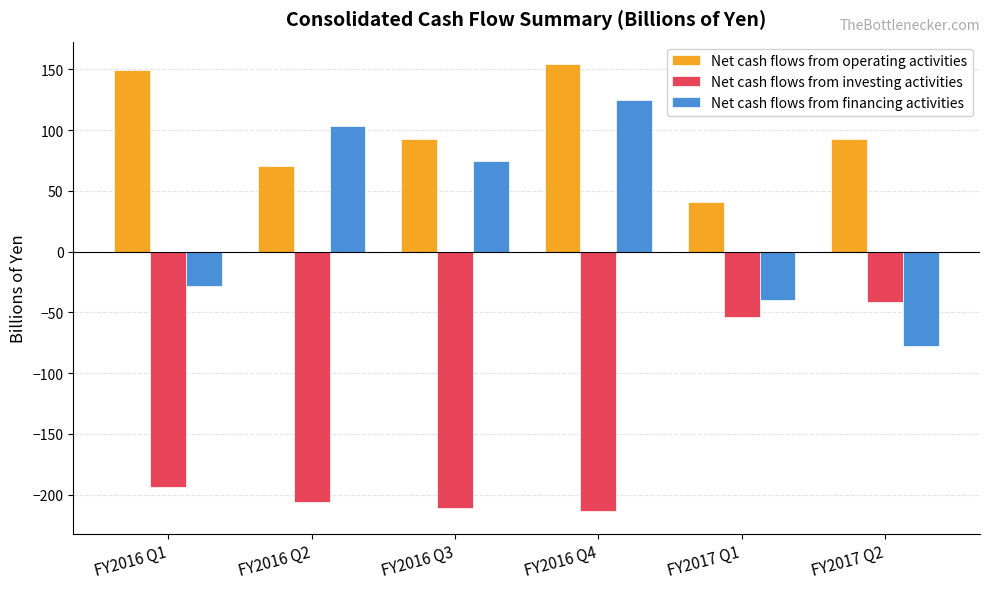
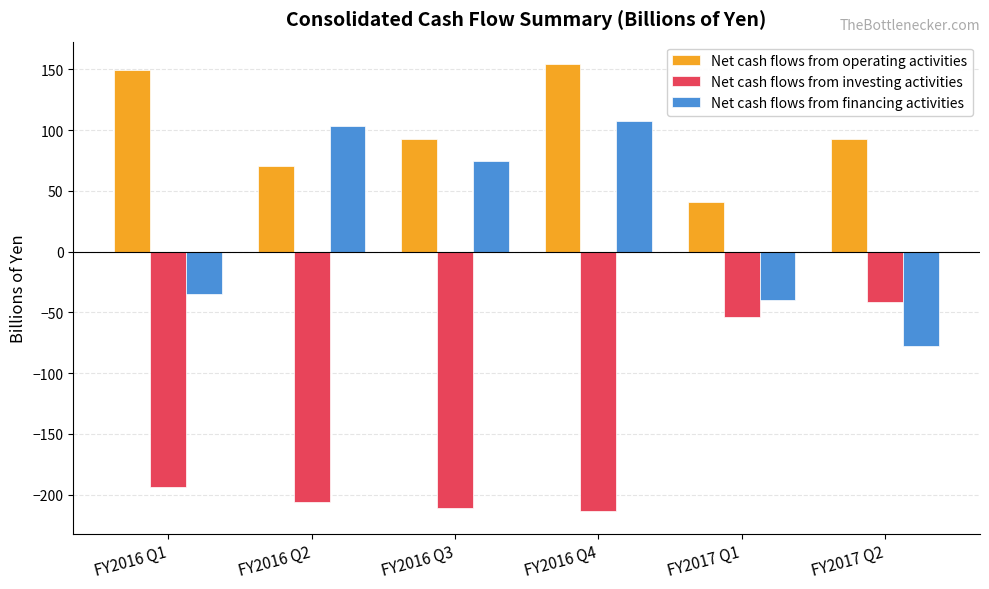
  {
    "Net cash flows from operating activities": {
      "FY2016 Q1": 149,
      "FY2016 Q2": 71,
      "FY2016 Q3": 93,
      "FY2016 Q4": 154,
      "FY2017 Q1": 41,
      "FY2017 Q2": 93
    },
    "Net cash flows from investing activities": {
      "FY2016 Q1": -193,
      "FY2016 Q2": -206,
      "FY2016 Q3": -211,
      "FY2016 Q4": -214,
      "FY2017 Q1": -54,
      "FY2017 Q2": -42
    },
    "Net cash flows from financing activities": {
-     "FY2016 Q1": -28,
+     "FY2016 Q1": -35,
      "FY2016 Q2": 104,
      "FY2016 Q3": 75,
-     "FY2016 Q4": 125,
+     "FY2016 Q4": 107,
      "FY2017 Q1": -40,
      "FY2017 Q2": -78
    }
  }
